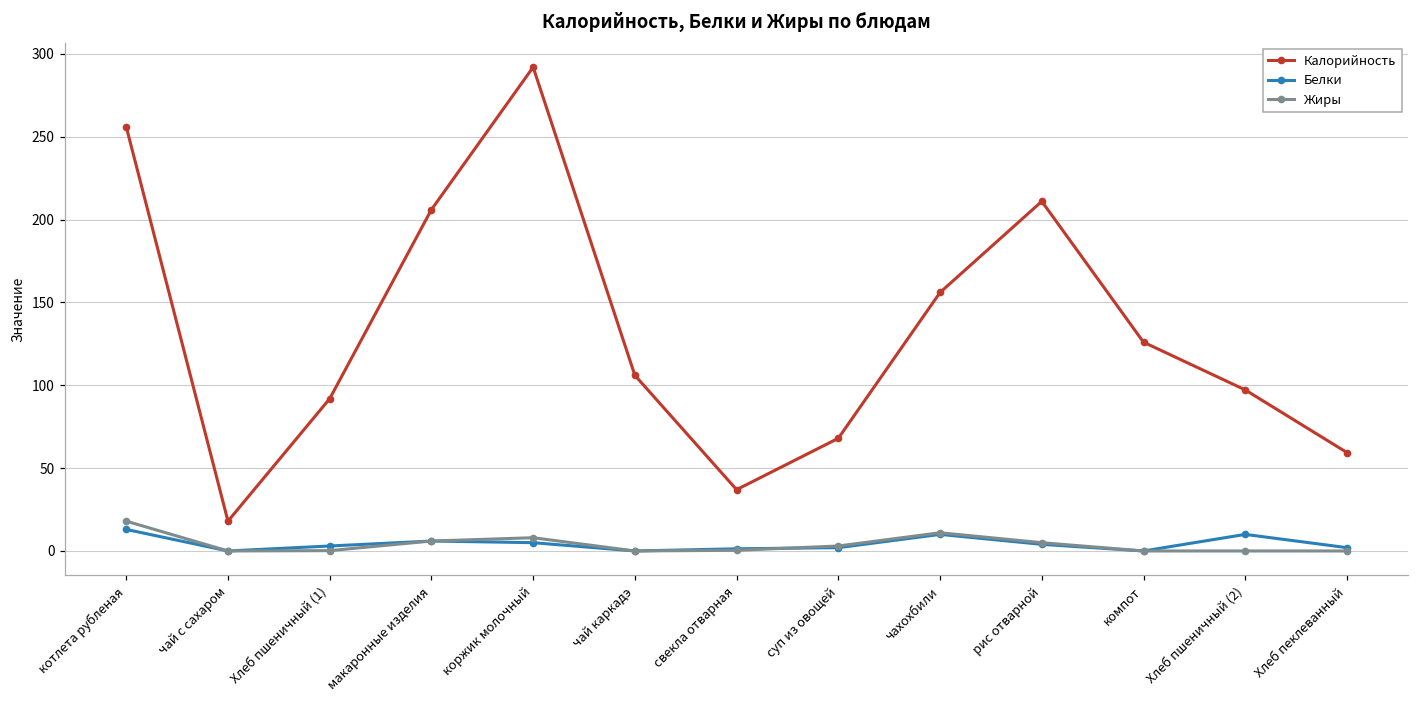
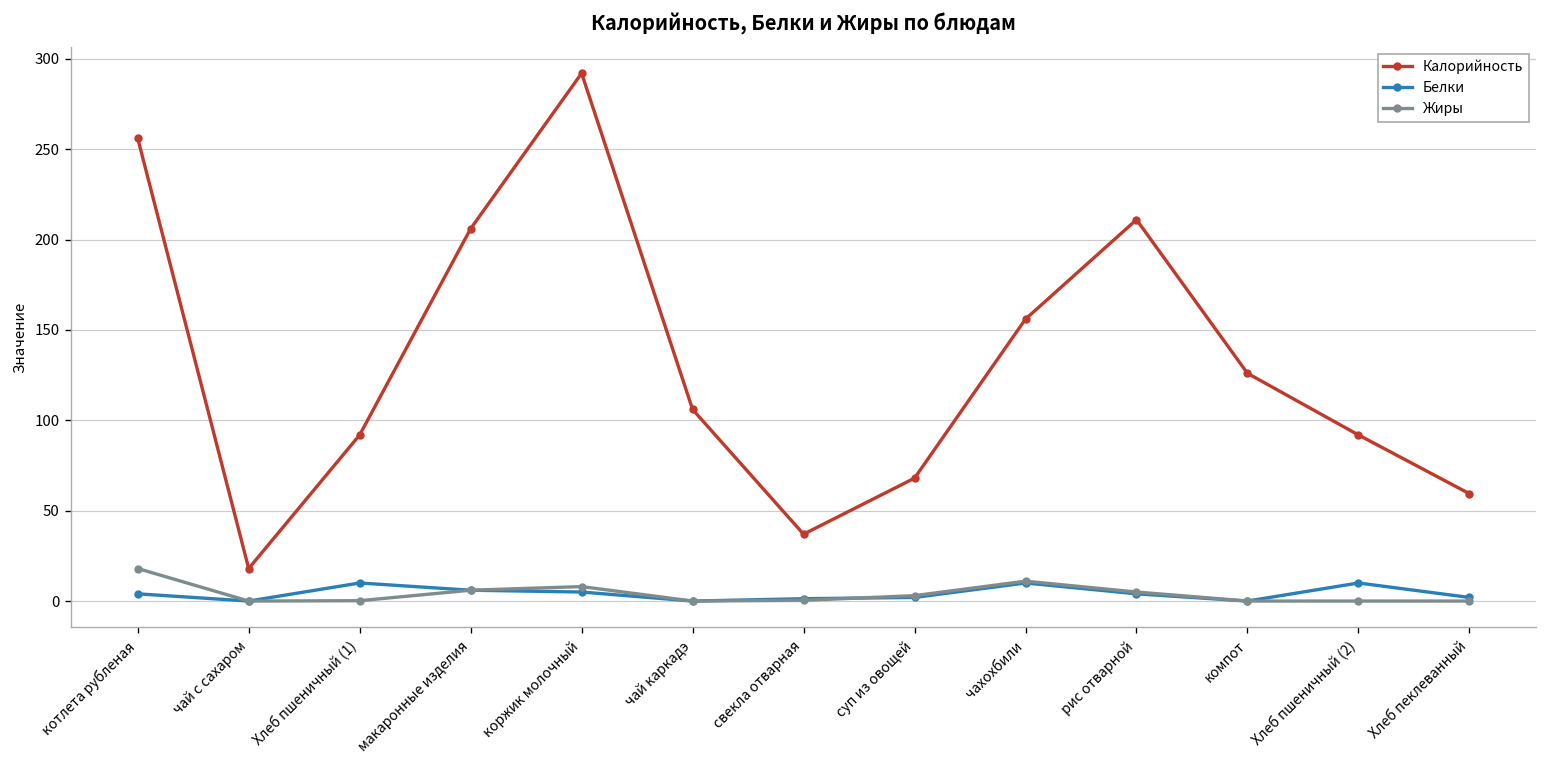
  {
    "Калорийность": {
      "котлета рубленая": 256,
      "чай с сахаром": 18,
      "Хлеб пшеничный (1)": 92,
      "макаронные изделия": 206,
      "коржик молочный": 292,
      "чай каркадэ": 106,
      "свекла отварная": 37,
      "суп из овощей": 68,
      "чахохбили": 156,
      "рис отварной": 211,
      "компот": 126,
-     "Хлеб пшеничный (2)": 97,
+     "Хлеб пшеничный (2)": 92,
      "Хлеб пеклеванный": 59
    },
    "Белки": {
-     "котлета рубленая": 13,
-     "Хлеб пшеничный (1)": 3,
+     "котлета рубленая": 4,
+     "Хлеб пшеничный (1)": 10,
      "коржик молочный": 5,
      "Хлеб пшеничный (2)": 10,
      "Хлеб пеклеванный": 2
    },
    "Жиры": {
      "котлета рубленая": 18,
      "Хлеб пшеничный (1)": 0,
      "коржик молочный": 8,
      "Хлеб пшеничный (2)": 0,
      "Хлеб пеклеванный": 0
    }
  }
